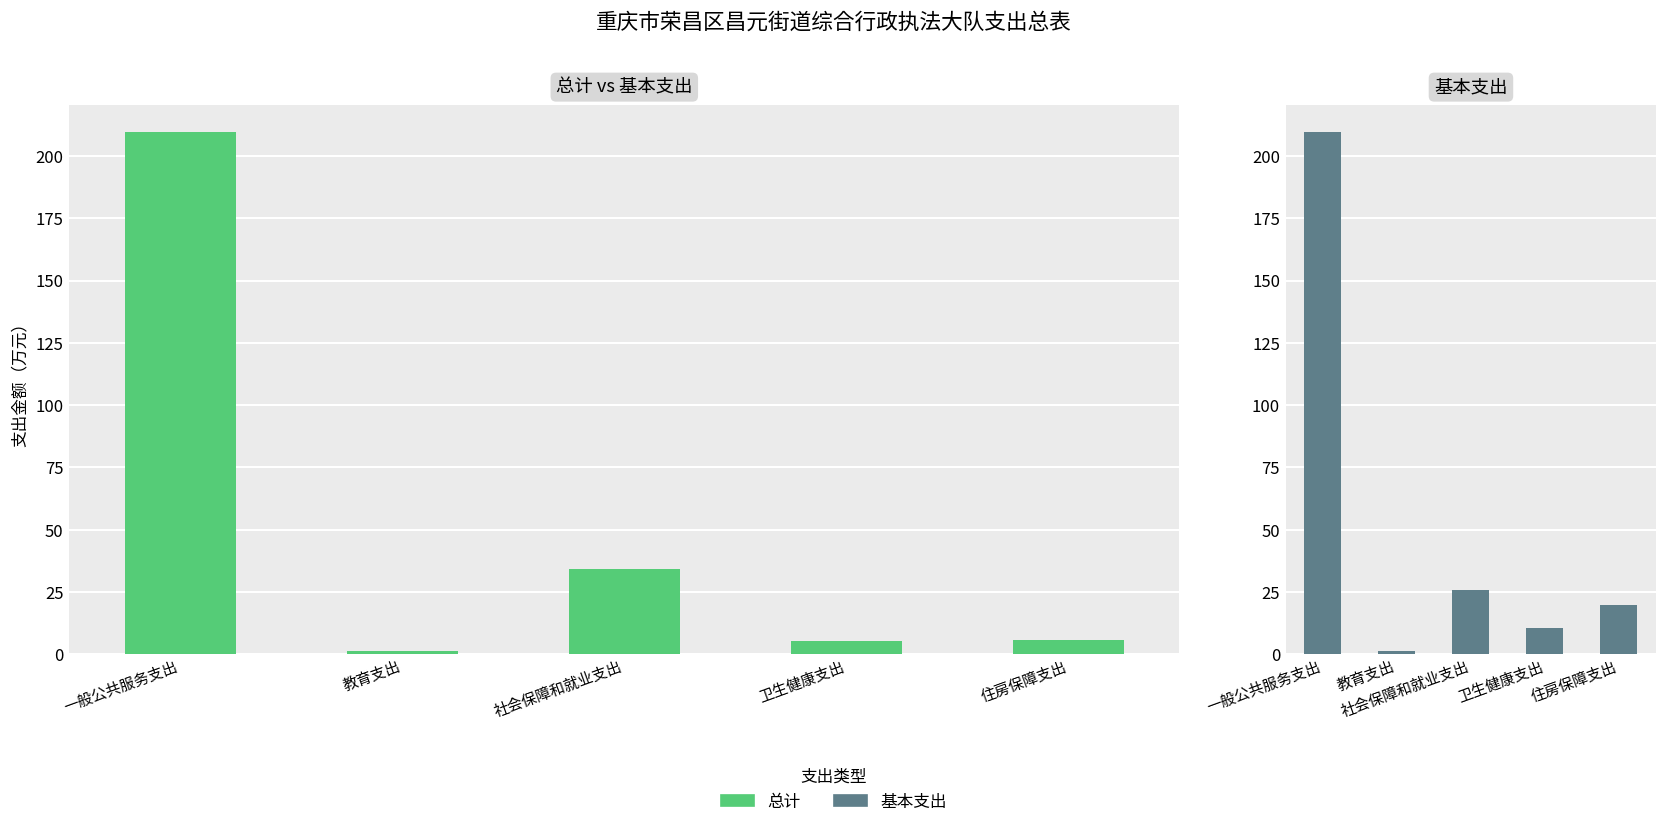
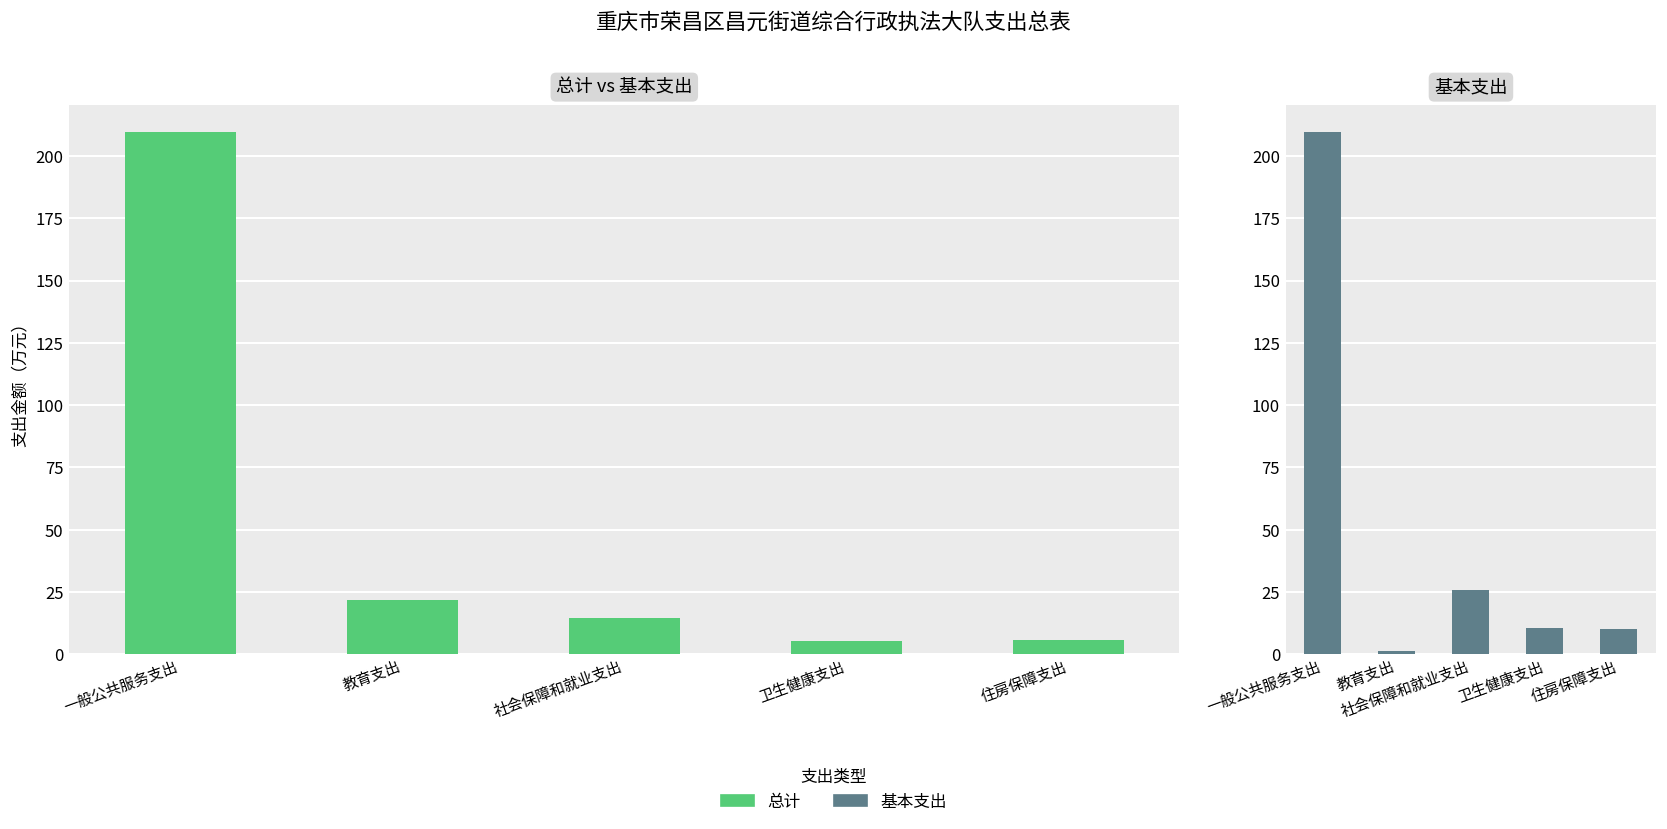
  {
    "总计 vs 基本支出": {
      "一般公共服务支出": 210,
-     "教育支出": 1,
-     "社会保障和就业支出": 34,
+     "教育支出": 22,
+     "社会保障和就业支出": 15,
      "卫生健康支出": 6,
      "住房保障支出": 6
    },
    "基本支出": {
      "一般公共服务支出": 210,
      "教育支出": 1,
      "社会保障和就业支出": 26,
      "卫生健康支出": 10,
-     "住房保障支出": 20
+     "住房保障支出": 10
    }
  }
